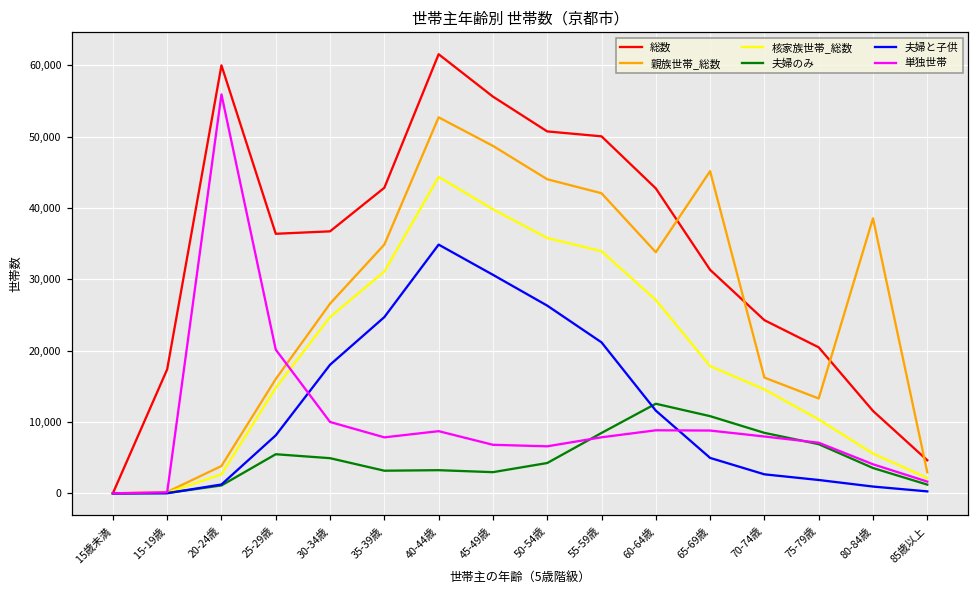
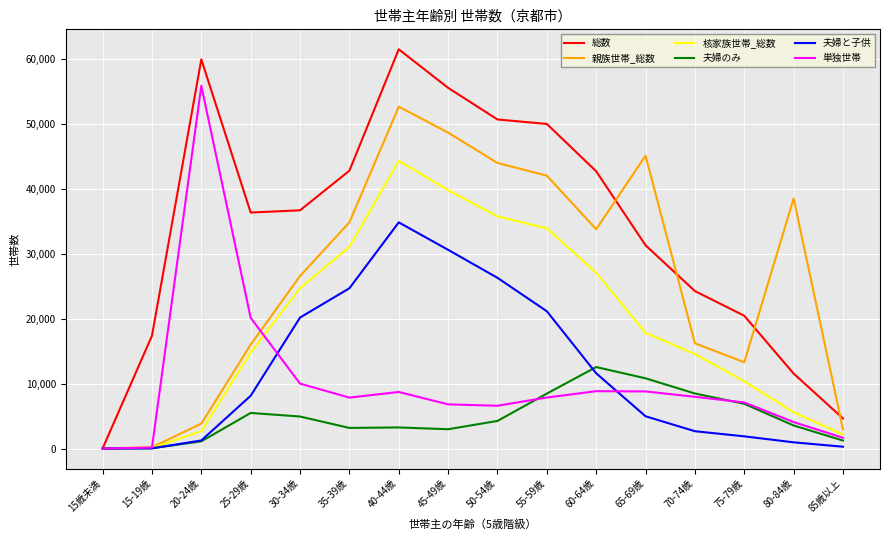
  {
    "総数": {
      "15-19歳": "17,000",
      "20-24歳": "60,000",
      "25-29歳": "36,000",
      "30-34歳": "37,000",
      "35-39歳": "43,000",
      "40-44歳": "62,000",
      "45-49歳": "56,000",
      "50-54歳": "51,000",
      "55-59歳": "50,000",
      "60-64歳": "43,000",
      "65-69歳": "31,000",
      "70-74歳": "24,000",
      "75-79歳": "20,000",
      "80-84歳": "12,000",
      "85歳以上": "5,000"
    },
    "親族世帯_総数": {
      "20-24歳": "4,000",
      "25-29歳": "16,000",
      "30-34歳": "27,000",
      "35-39歳": "35,000",
      "40-44歳": "53,000",
      "45-49歳": "49,000",
      "50-54歳": "44,000",
      "55-59歳": "42,000",
      "60-64歳": "34,000",
      "65-69歳": "45,000",
      "70-74歳": "16,000",
      "75-79歳": "13,000",
      "80-84歳": "39,000",
      "85歳以上": "3,000"
    },
    "核家族世帯_総数": {
      "20-24歳": "3,000",
      "25-29歳": "15,000",
      "30-34歳": "25,000",
      "35-39歳": "31,000",
      "40-44歳": "44,000",
      "45-49歳": "40,000",
      "50-54歳": "36,000",
      "55-59歳": "34,000",
      "60-64歳": "27,000",
      "65-69歳": "18,000",
      "70-74歳": "15,000",
      "75-79歳": "10,000",
      "80-84歳": "6,000",
      "85歳以上": "2,000"
    },
    "夫婦のみ": {
      "25-29歳": "5,000",
      "30-34歳": "5,000",
      "35-39歳": "3,000",
      "40-44歳": "3,000",
      "45-49歳": "3,000",
      "50-54歳": "4,000",
      "55-59歳": "8,000",
      "60-64歳": "13,000",
      "65-69歳": "11,000",
      "70-74歳": "8,000",
      "80-84歳": "4,000",
      "85歳以上": "1,000"
    },
    "夫婦と子供": {
      "25-29歳": "8,000",
-     "30-34歳": "18,000",
+     "30-34歳": "20,000",
      "35-39歳": "25,000",
      "40-44歳": "35,000",
      "45-49歳": "31,000",
      "50-54歳": "26,000",
      "55-59歳": "21,000",
      "60-64歳": "12,000",
      "65-69歳": "5,000",
      "70-74歳": "3,000",
      "75-79歳": "2,000",
      "80-84歳": "1,000",
      "85歳以上": "0"
    },
    "単独世帯": {
      "20-24歳": "56,000",
      "25-29歳": "20,000",
      "30-34歳": "10,000",
      "35-39歳": "8,000",
      "40-44歳": "9,000",
      "45-49歳": "7,000",
      "50-54歳": "7,000",
      "55-59歳": "8,000",
      "60-64歳": "9,000",
      "65-69歳": "9,000",
      "70-74歳": "8,000",
      "80-84歳": "4,000",
      "85歳以上": "2,000"
    }
  }
